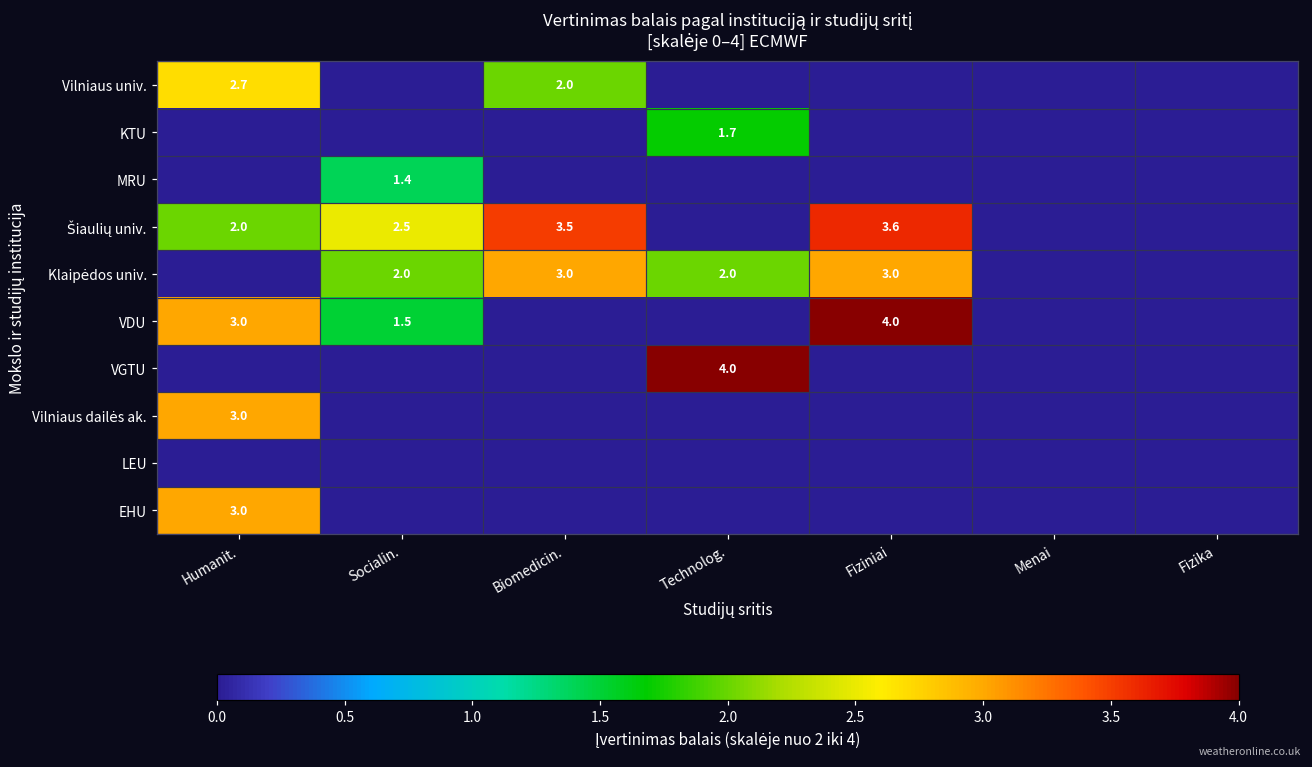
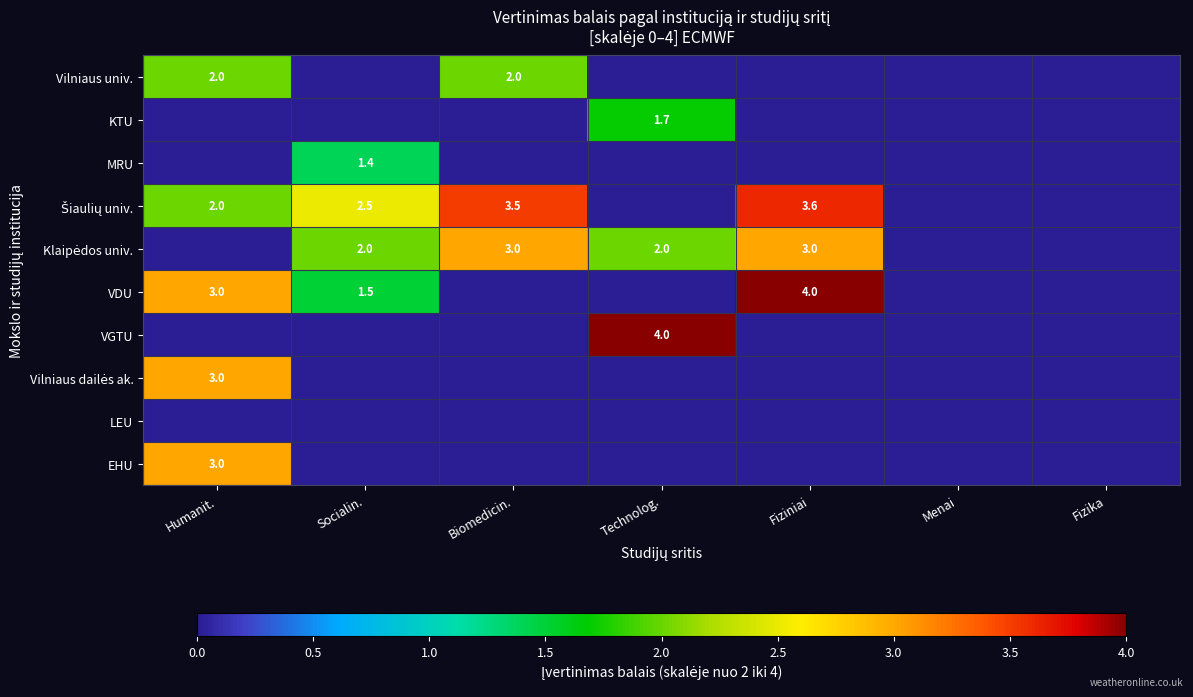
  {
    "Vilniaus univ.": {
-     "Humanit.": 2.7,
+     "Humanit.": 2.0,
      "Biomedicin.": 2.0
    },
    "KTU": {
      "Technolog.": 1.7
    },
    "MRU": {
      "Socialin.": 1.4
    },
    "Šiaulių univ.": {
      "Humanit.": 2.0,
      "Socialin.": 2.5,
      "Biomedicin.": 3.5,
      "Fiziniai": 3.6
    },
    "Klaipėdos univ.": {
      "Socialin.": 2.0,
      "Biomedicin.": 3.0,
      "Technolog.": 2.0,
      "Fiziniai": 3.0
    },
    "VDU": {
      "Humanit.": 3.0,
      "Socialin.": 1.5,
      "Fiziniai": 4.0
    },
    "VGTU": {
      "Technolog.": 4.0
    },
    "Vilniaus dailės ak.": {
      "Humanit.": 3.0
    },
    "EHU": {
      "Humanit.": 3.0
    }
  }
